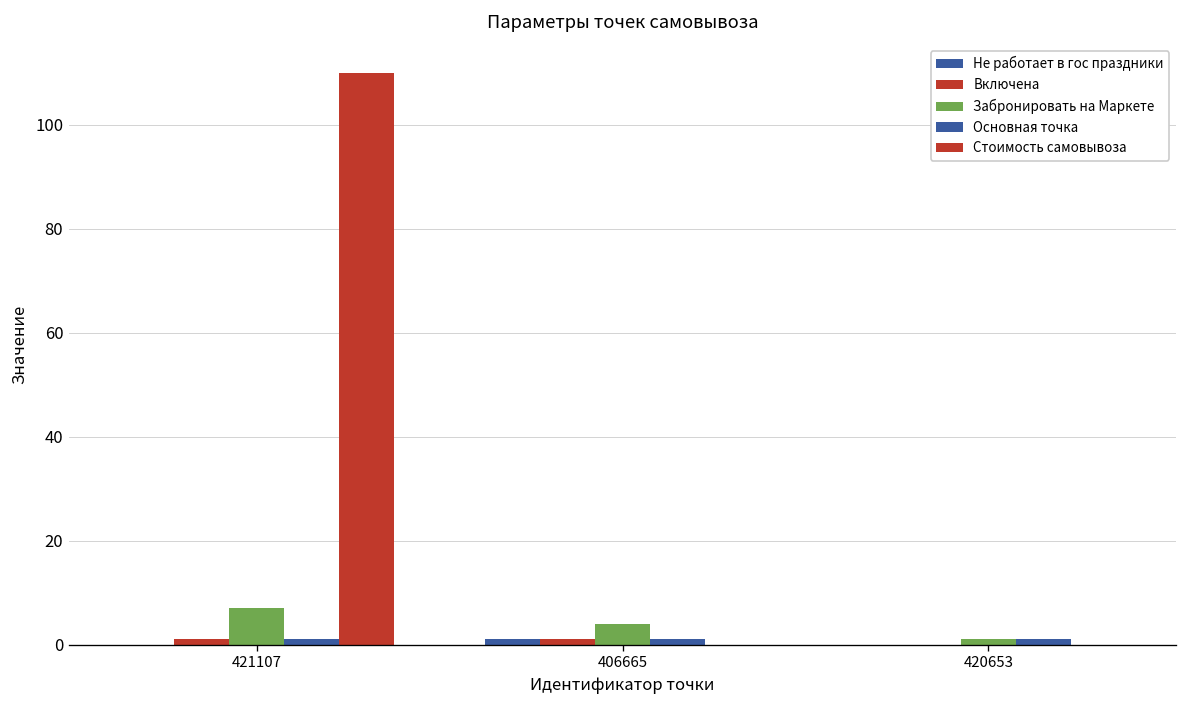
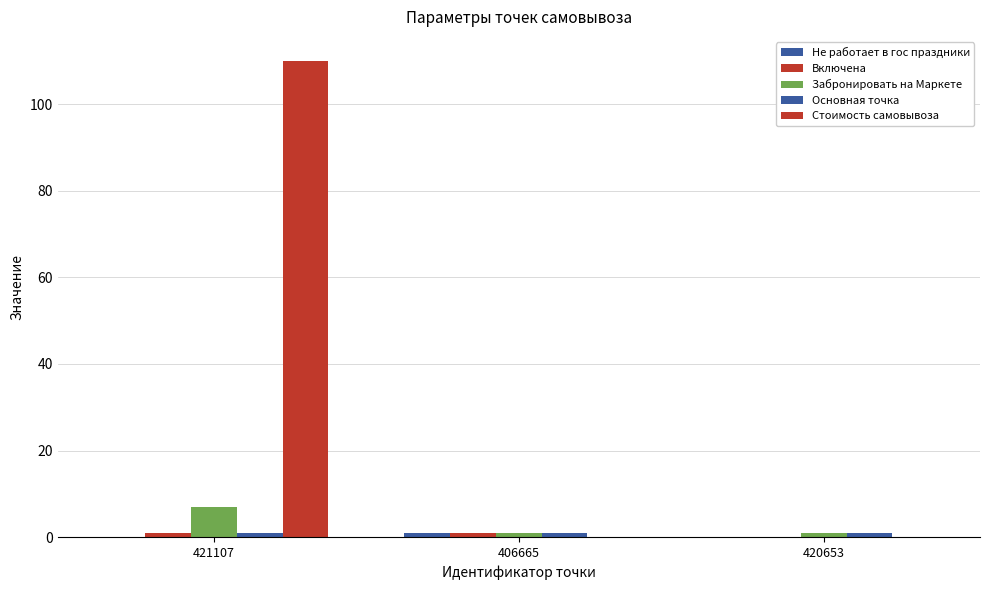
  {
    "Забронировать на Маркете": {
      "421107": 7,
-     "406665": 4,
+     "406665": 1,
      "420653": 1
    }
  }
